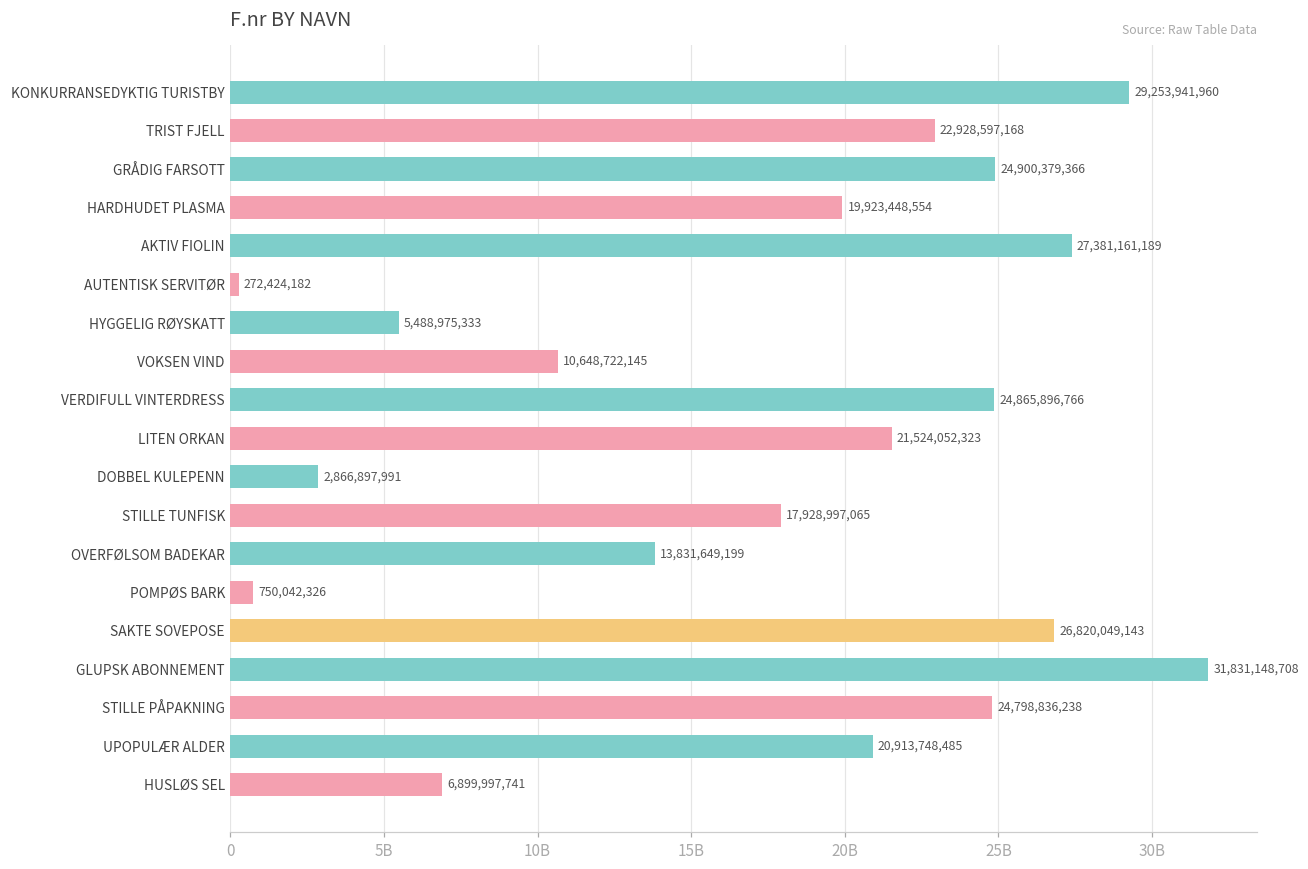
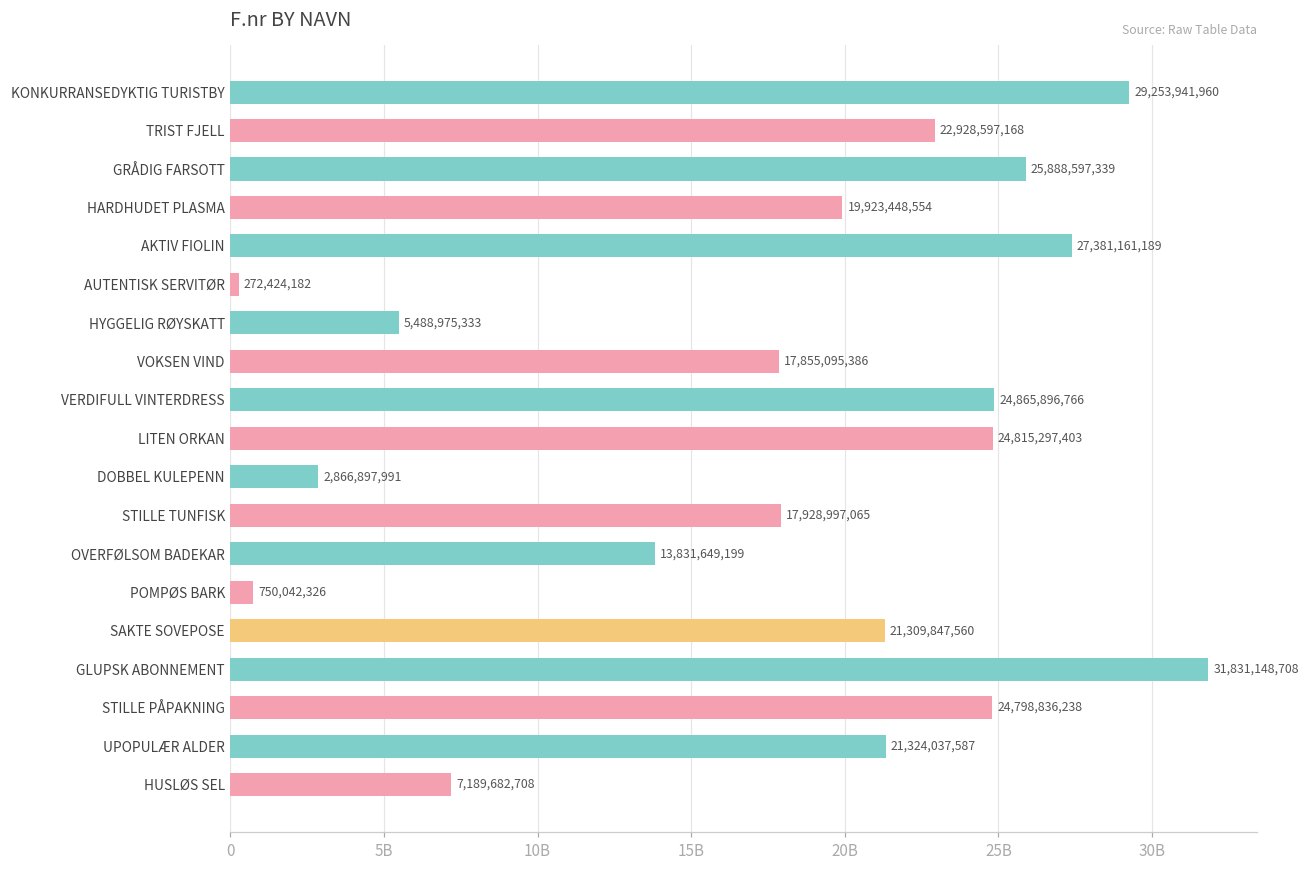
  {
    "KONKURRANSEDYKTIG TURISTBY": "29,253,941,960",
    "TRIST FJELL": "22,928,597,168",
-   "GRÅDIG FARSOTT": "24,900,379,366",
+   "GRÅDIG FARSOTT": "25,888,597,339",
    "HARDHUDET PLASMA": "19,923,448,554",
    "AKTIV FIOLIN": "27,381,161,189",
    "AUTENTISK SERVITØR": "272,424,182",
    "HYGGELIG RØYSKATT": "5,488,975,333",
-   "VOKSEN VIND": "10,648,722,145",
+   "VOKSEN VIND": "17,855,095,386",
    "VERDIFULL VINTERDRESS": "24,865,896,766",
-   "LITEN ORKAN": "21,524,052,323",
+   "LITEN ORKAN": "24,815,297,403",
    "DOBBEL KULEPENN": "2,866,897,991",
    "STILLE TUNFISK": "17,928,997,065",
    "OVERFØLSOM BADEKAR": "13,831,649,199",
    "POMPØS BARK": "750,042,326",
-   "SAKTE SOVEPOSE": "26,820,049,143",
+   "SAKTE SOVEPOSE": "21,309,847,560",
    "GLUPSK ABONNEMENT": "31,831,148,708",
    "STILLE PÅPAKNING": "24,798,836,238",
-   "UPOPULÆR ALDER": "20,913,748,485",
-   "HUSLØS SEL": "6,899,997,741"
+   "UPOPULÆR ALDER": "21,324,037,587",
+   "HUSLØS SEL": "7,189,682,708"
  }
